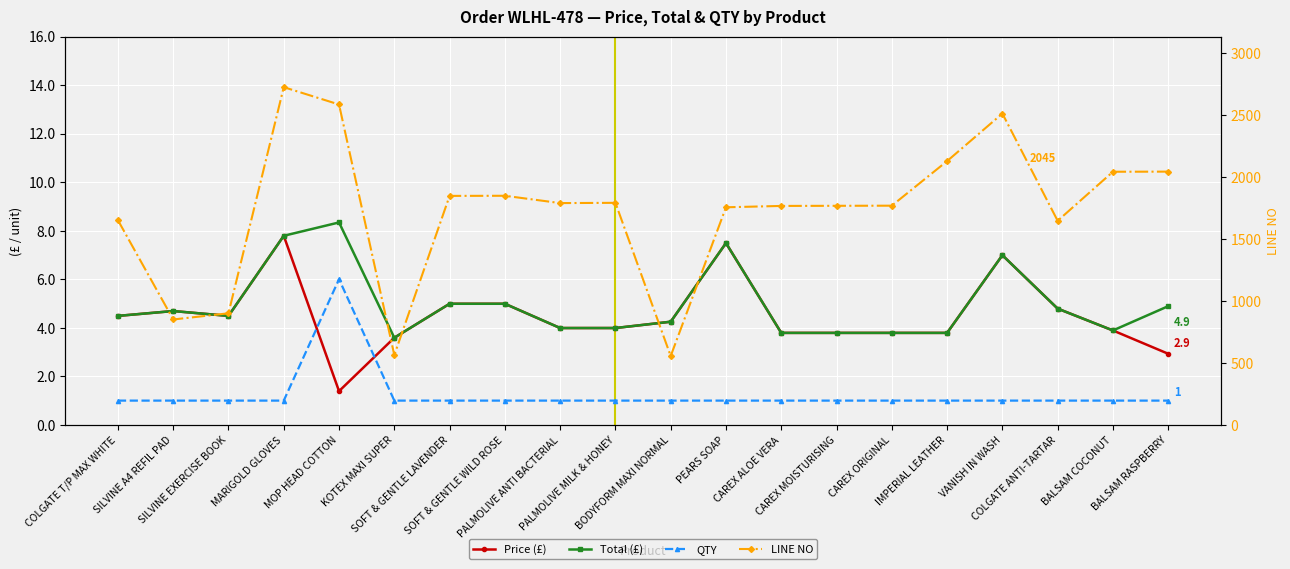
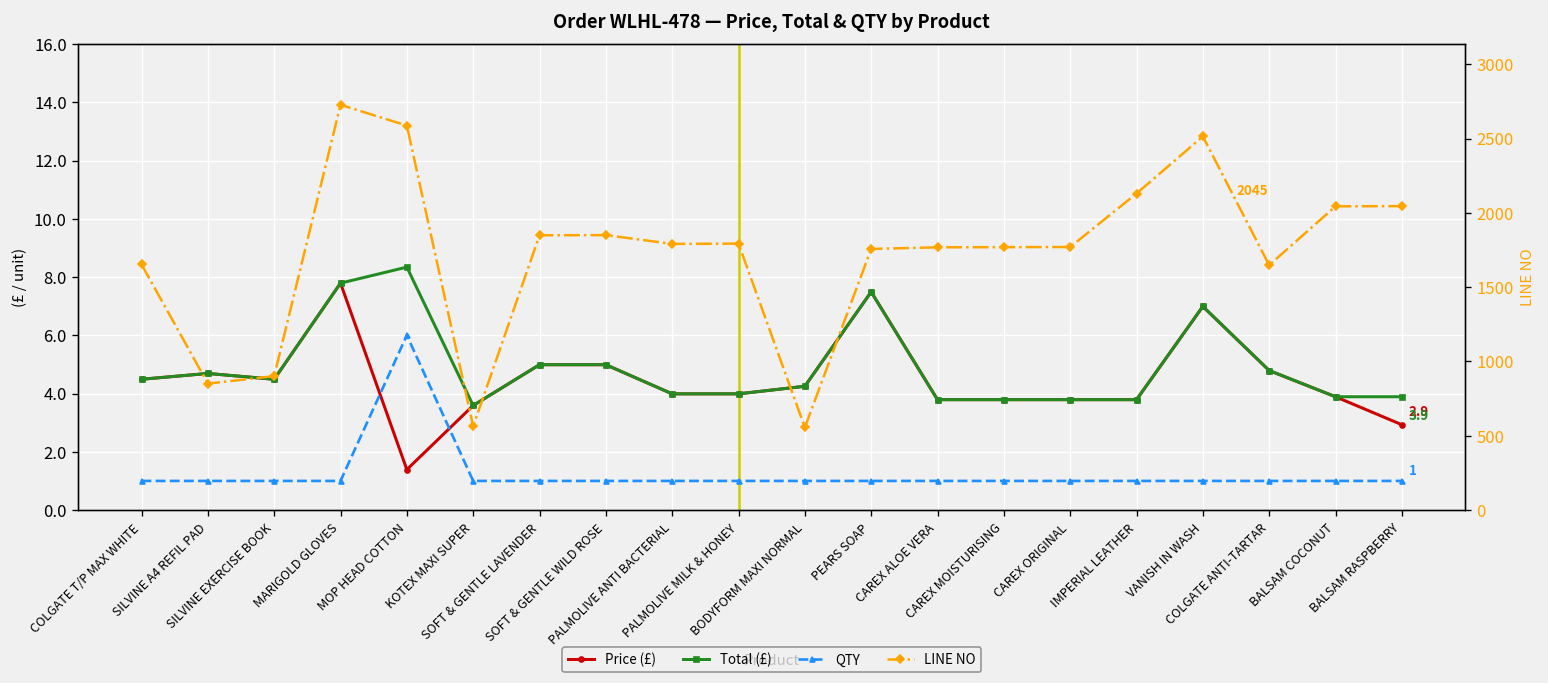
  {
    "Total (£)": {
-     "BALSAM RASPBERRY": 4.9
+     "BALSAM RASPBERRY": 3.9
    },
    "QTY": {
      "BALSAM RASPBERRY": 1
    }
  }
